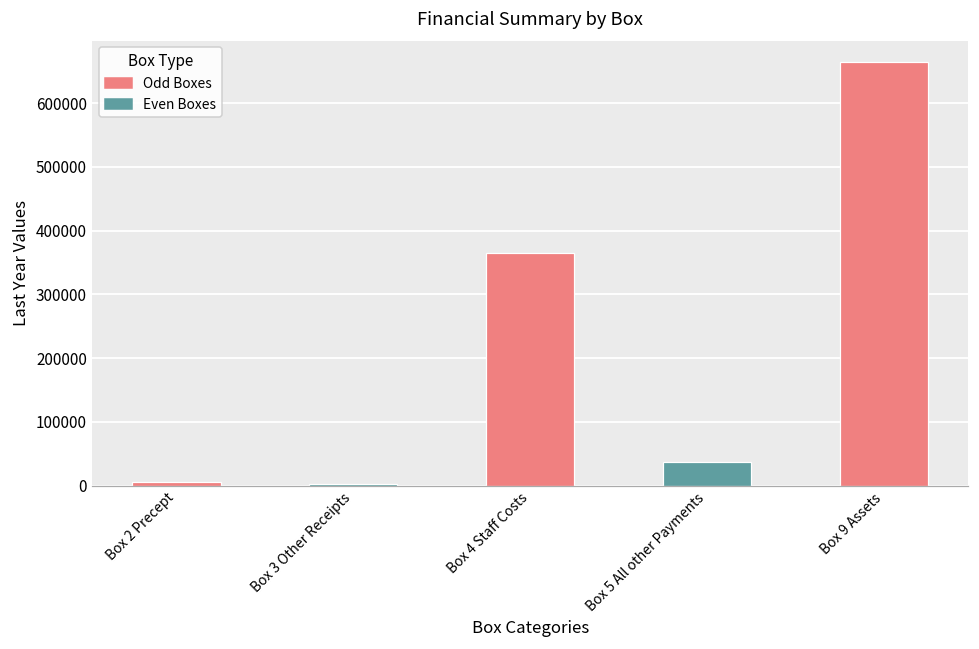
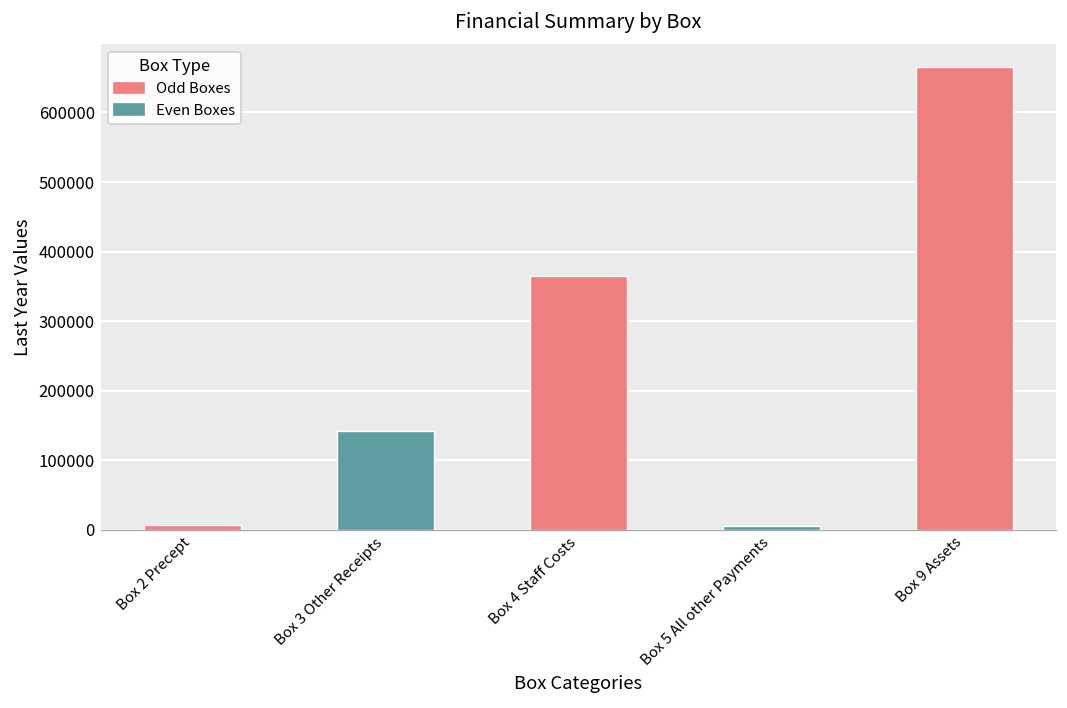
  {
    "Box 2 Precept": 10000,
-   "Box 3 Other Receipts": 0,
+   "Box 3 Other Receipts": 140000,
    "Box 4 Staff Costs": 370000,
-   "Box 5 All other Payments": 40000,
+   "Box 5 All other Payments": 10000,
    "Box 9 Assets": 660000
  }
